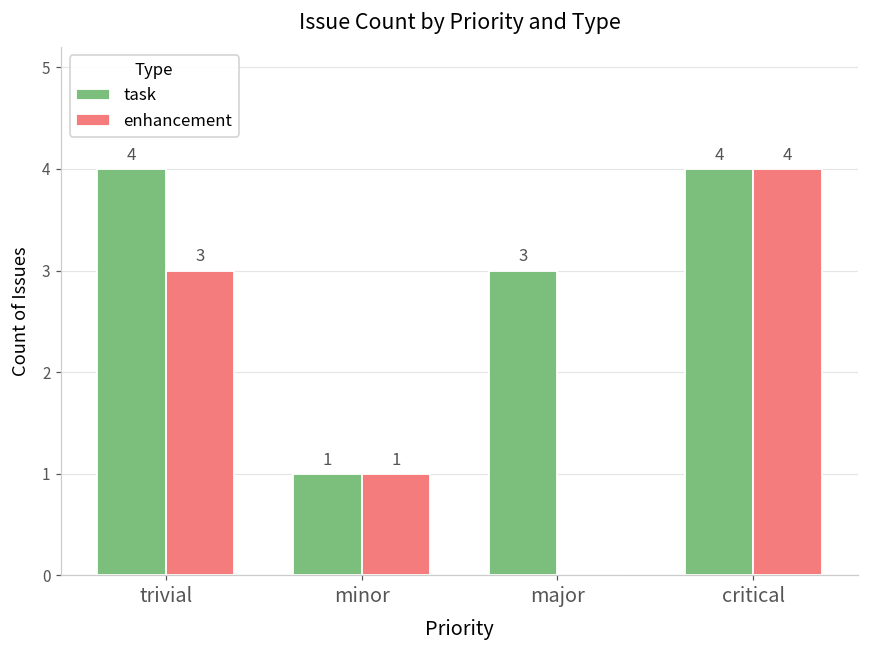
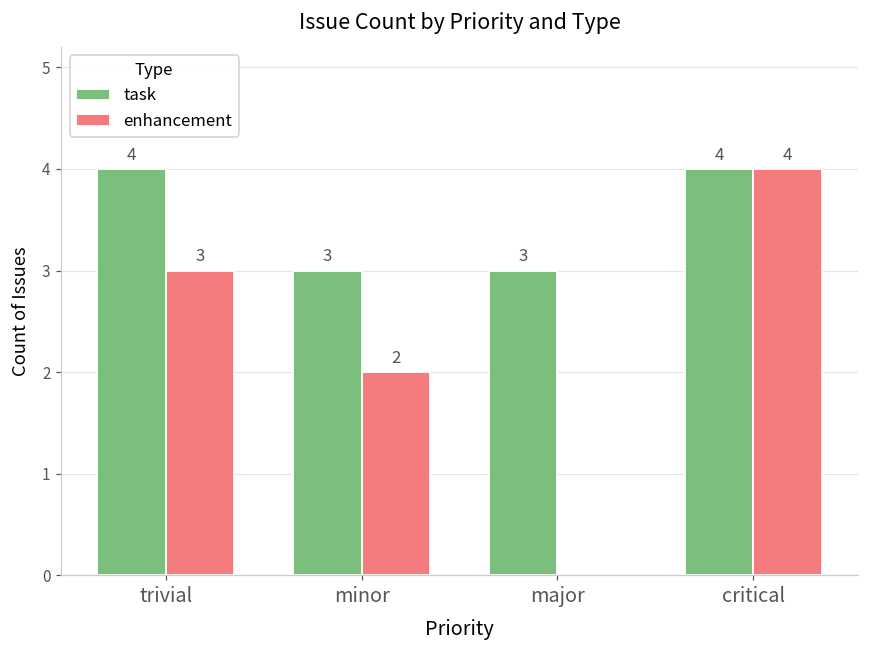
  {
    "task": {
      "trivial": 4,
-     "minor": 1,
+     "minor": 3,
      "major": 3,
      "critical": 4
    },
    "enhancement": {
      "trivial": 3,
-     "minor": 1,
+     "minor": 2,
      "critical": 4
    }
  }
